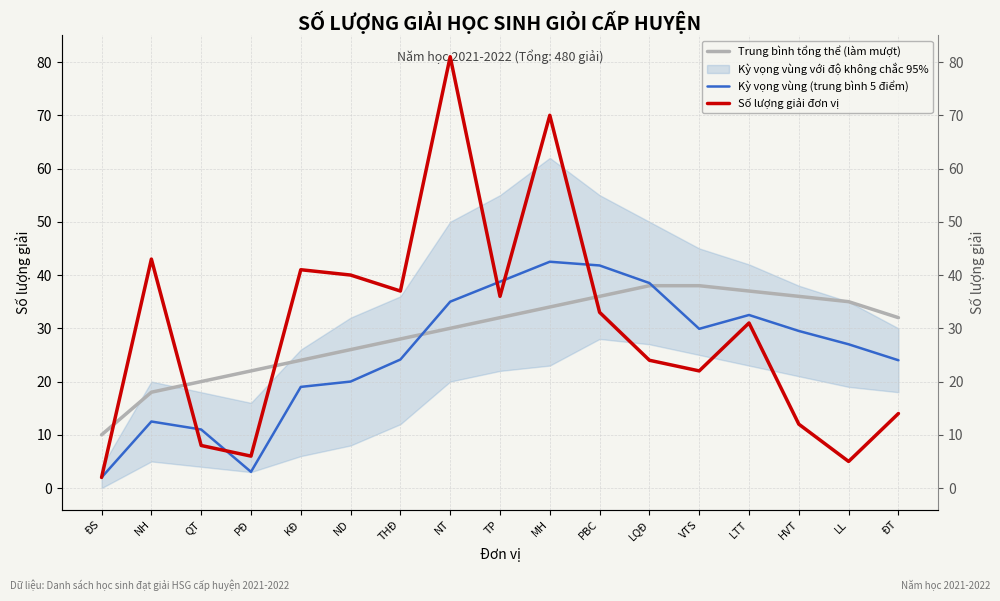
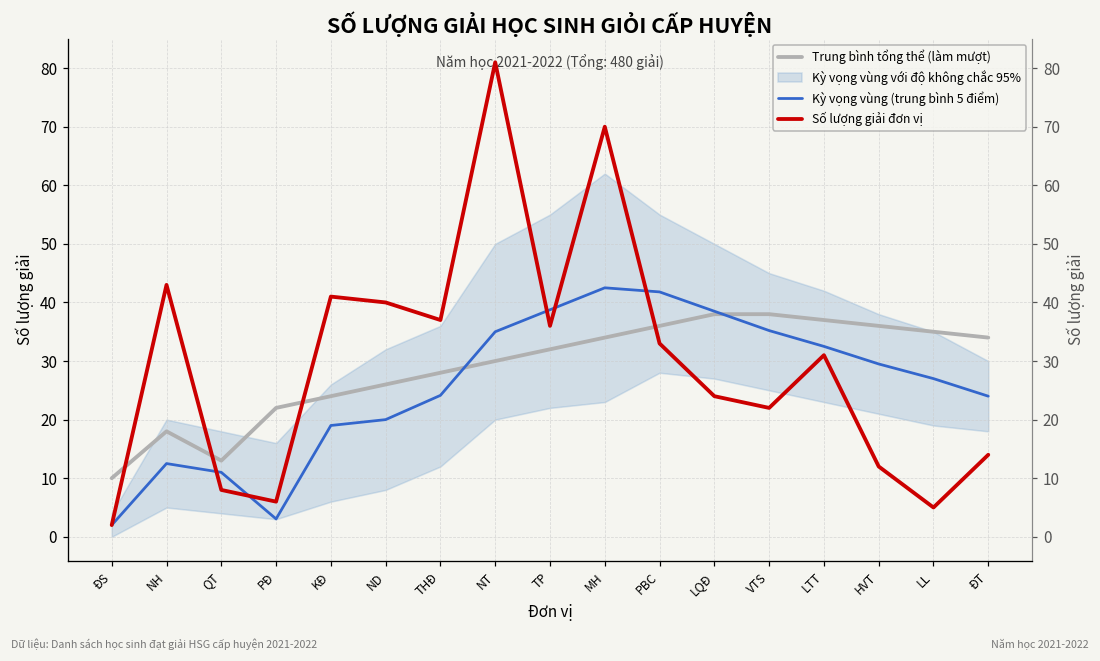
  {
    "Trung bình tổng thể (làm mượt)": {
      "ĐS": 10,
      "NH": 18,
-     "QT": 20,
+     "QT": 13,
      "PĐ": 22,
      "KĐ": 24,
      "ND": 26,
      "THĐ": 28,
      "NT": 30,
      "TP": 32,
      "MH": 34,
      "PBC": 36,
      "LQĐ": 38,
      "VTS": 38,
      "LTT": 37,
      "HVT": 36,
-     "ĐT": 32
+     "ĐT": 34
    },
    "Kỳ vọng vùng (trung bình 5 điểm)": {
      "NH": 13,
      "QT": 11,
      "PĐ": 3,
      "KĐ": 19,
      "ND": 20,
      "THĐ": 24,
      "NT": 35,
      "TP": 39,
      "MH": 43,
      "PBC": 42,
      "LQĐ": 39,
-     "VTS": 30,
+     "VTS": 35,
      "LTT": 33,
      "HVT": 30,
      "LL": 27,
      "ĐT": 24
    },
    "Số lượng giải đơn vị": {
      "NH": 43,
      "QT": 8,
      "PĐ": 6,
      "KĐ": 41,
      "ND": 40,
      "THĐ": 37,
      "TP": 36,
      "MH": 70,
      "PBC": 33,
      "LQĐ": 24,
      "VTS": 22,
      "LTT": 31,
      "HVT": 12,
      "LL": 5,
      "ĐT": 14
    }
  }
